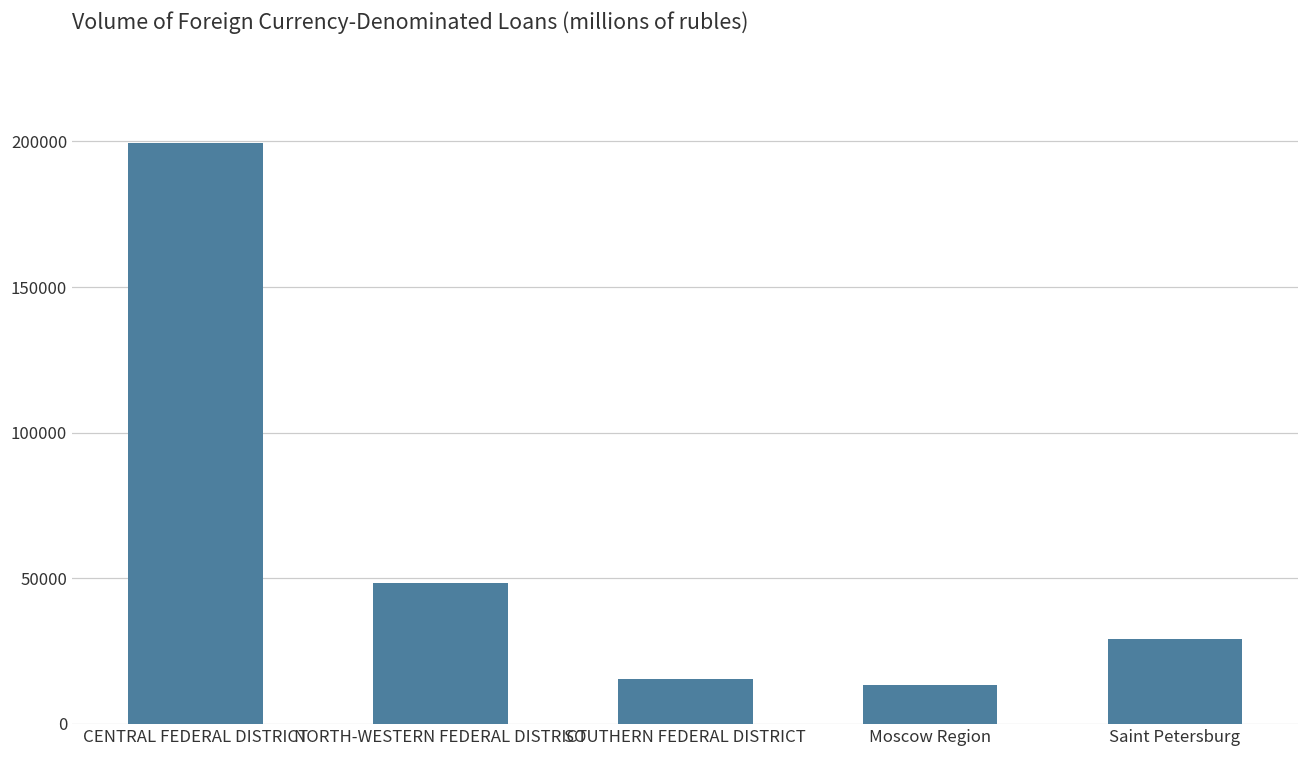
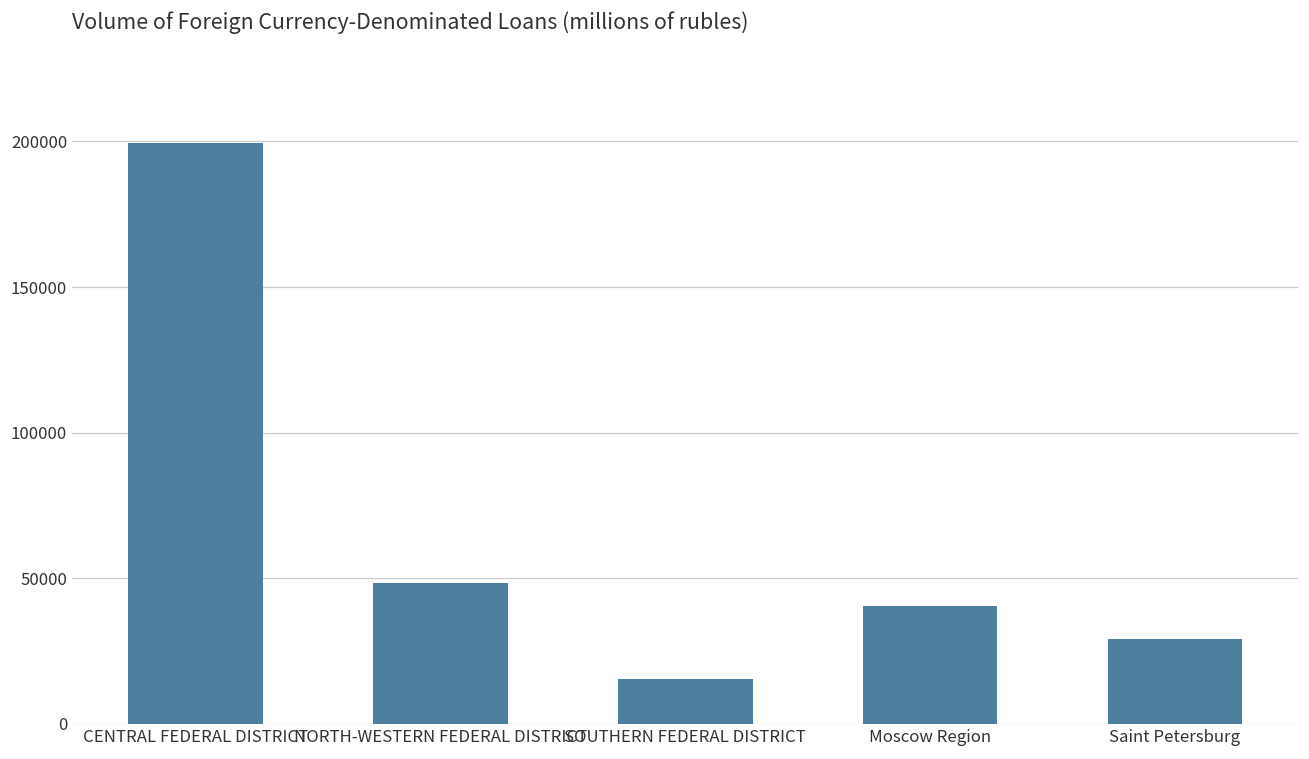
  {
    "CENTRAL FEDERAL DISTRICT": 199000,
    "NORTH-WESTERN FEDERAL DISTRICT": 49000,
    "SOUTHERN FEDERAL DISTRICT": 16000,
-   "Moscow Region": 13000,
+   "Moscow Region": 40000,
    "Saint Petersburg": 29000
  }
